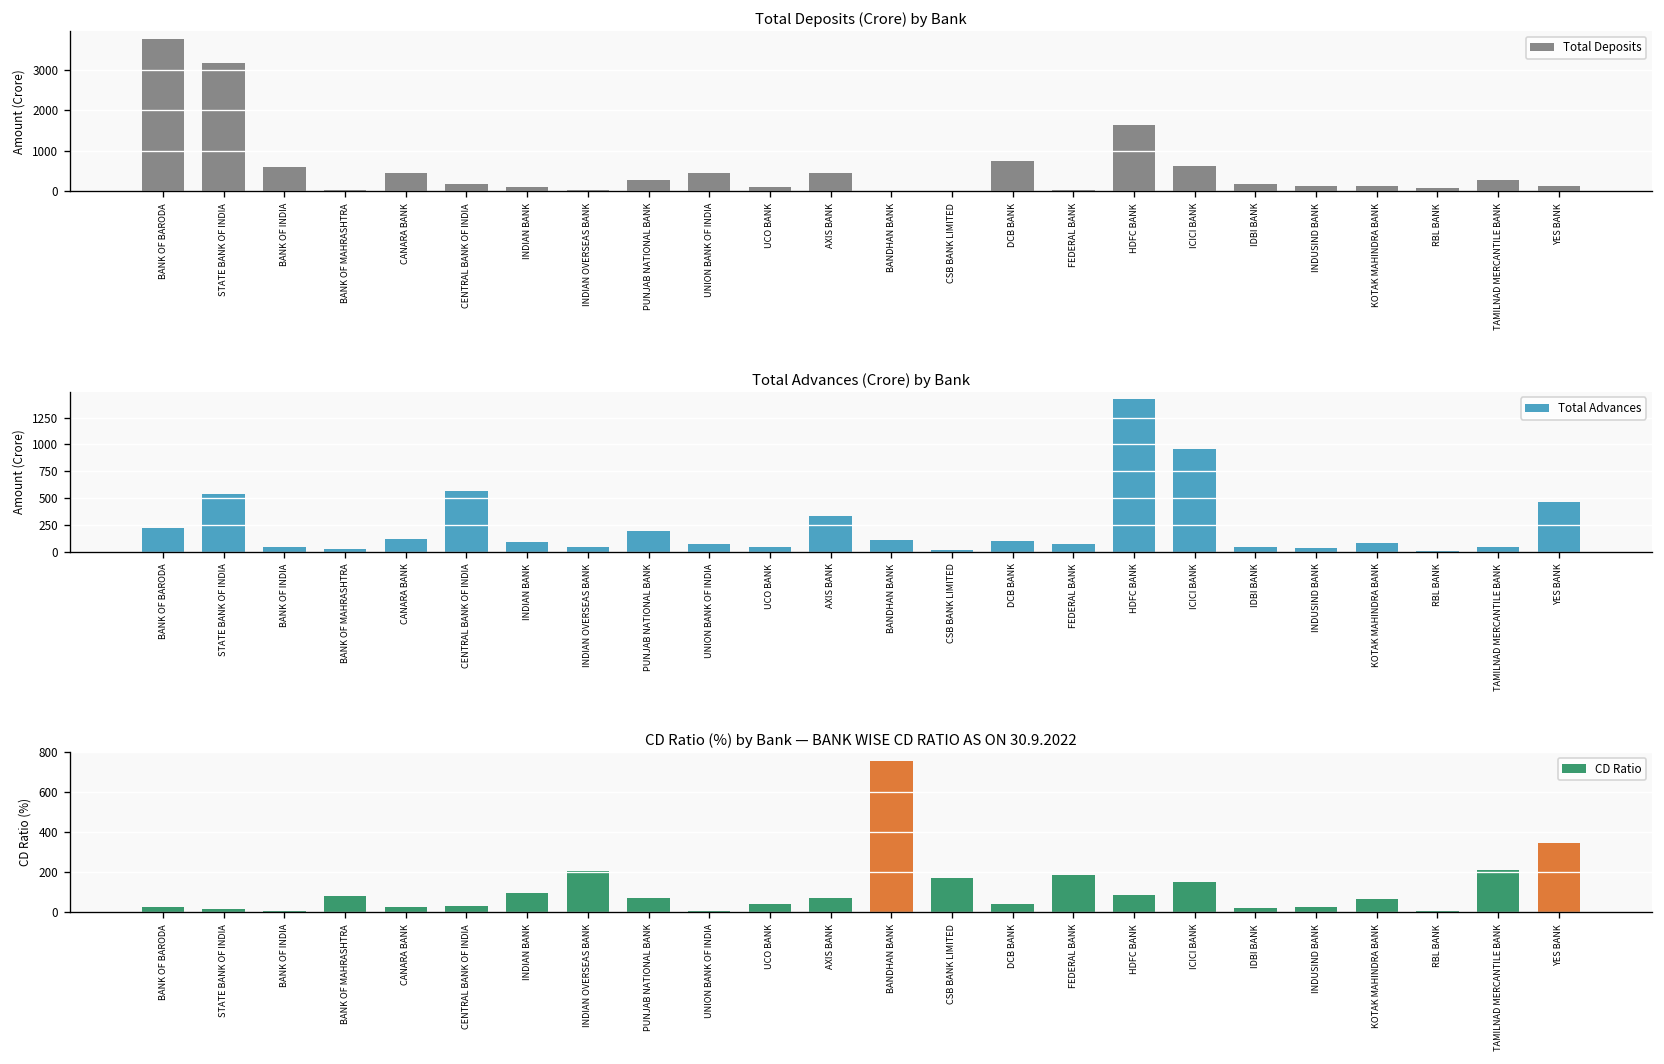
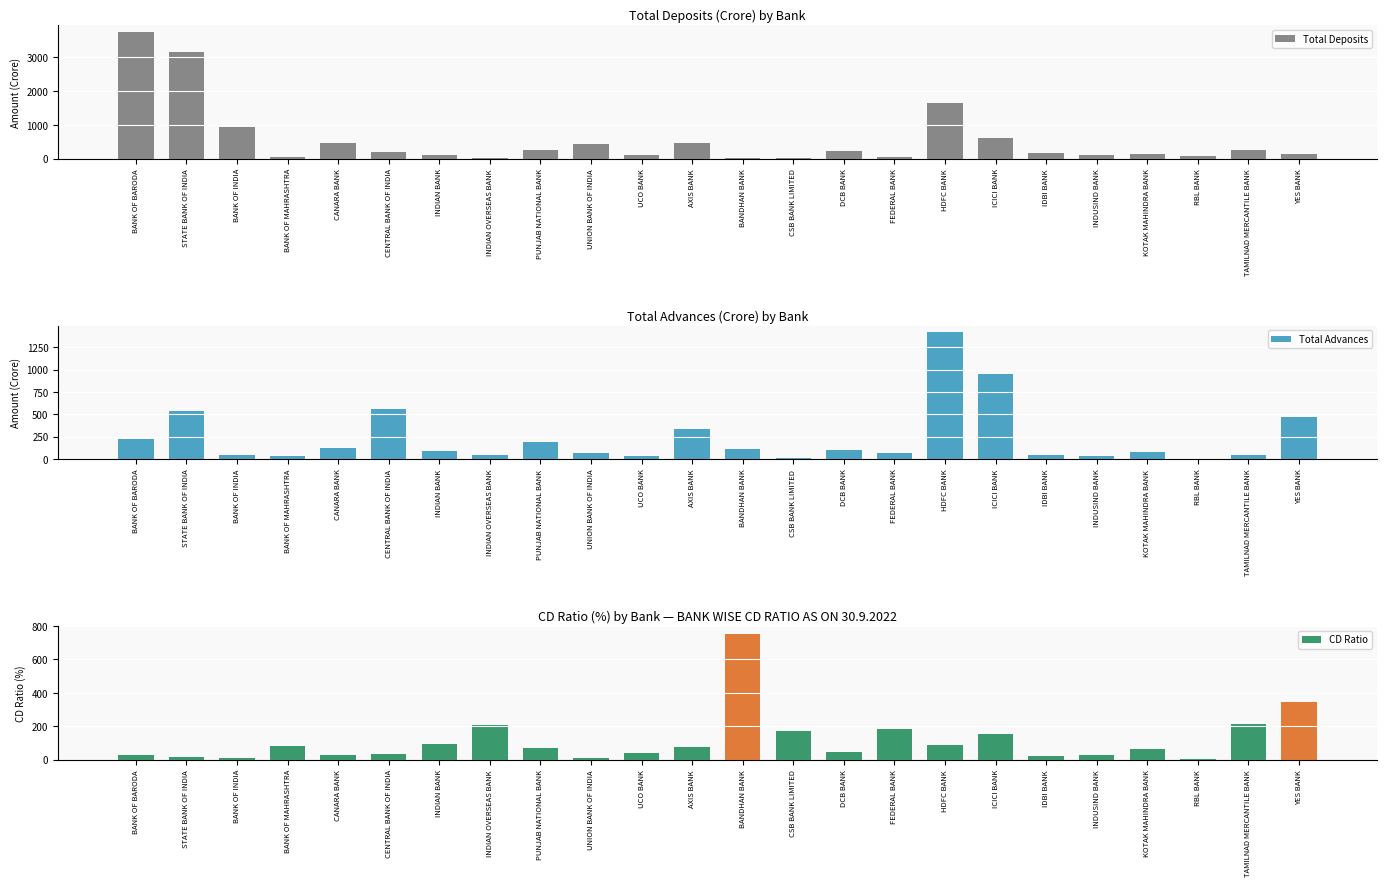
  {
    "Total Deposits (Crore) by Bank": {
      "BANK OF BARODA": 3800,
      "STATE BANK OF INDIA": 3200,
-     "BANK OF INDIA": 600,
+     "BANK OF INDIA": 900,
      "CANARA BANK": 500,
      "CENTRAL BANK OF INDIA": 200,
      "INDIAN BANK": 100,
      "PUNJAB NATIONAL BANK": 300,
      "UNION BANK OF INDIA": 400,
      "UCO BANK": 100,
      "AXIS BANK": 500,
-     "DCB BANK": 700,
+     "DCB BANK": 200,
      "HDFC BANK": 1600,
      "ICICI BANK": 600,
      "IDBI BANK": 200,
      "INDUSIND BANK": 100,
      "KOTAK MAHINDRA BANK": 100,
      "RBL BANK": 100,
      "TAMILNAD MERCANTILE BANK": 300,
      "YES BANK": 100
    },
    "Total Advances (Crore) by Bank": {
      "BANK OF BARODA": 200,
      "STATE BANK OF INDIA": 500,
      "BANK OF INDIA": 0,
      "BANK OF MAHRASHTRA": 0,
      "CANARA BANK": 100,
      "CENTRAL BANK OF INDIA": 600,
      "INDIAN BANK": 100,
      "INDIAN OVERSEAS BANK": 0,
      "PUNJAB NATIONAL BANK": 200,
      "UNION BANK OF INDIA": 100,
      "UCO BANK": 0,
      "AXIS BANK": 300,
      "BANDHAN BANK": 100,
      "DCB BANK": 100,
      "FEDERAL BANK": 100,
      "HDFC BANK": 1400,
      "ICICI BANK": 1000,
      "IDBI BANK": 0,
      "INDUSIND BANK": 0,
      "KOTAK MAHINDRA BANK": 100,
      "TAMILNAD MERCANTILE BANK": 0,
      "YES BANK": 500
    },
    "CD Ratio (%) by Bank — BANK WISE CD RATIO AS ON 30.9.2022": {
      "BANK OF BARODA": 30,
      "STATE BANK OF INDIA": 20,
      "BANK OF MAHRASHTRA": 80,
      "CANARA BANK": 30,
      "CENTRAL BANK OF INDIA": 30,
      "INDIAN BANK": 100,
      "INDIAN OVERSEAS BANK": 210,
      "PUNJAB NATIONAL BANK": 70,
      "UCO BANK": 40,
      "AXIS BANK": 70,
      "BANDHAN BANK": 760,
      "CSB BANK LIMITED": 170,
      "DCB BANK": 40,
      "FEDERAL BANK": 180,
      "HDFC BANK": 90,
      "ICICI BANK": 150,
      "IDBI BANK": 20,
      "INDUSIND BANK": 30,
      "KOTAK MAHINDRA BANK": 60,
      "TAMILNAD MERCANTILE BANK": 210,
      "YES BANK": 350
    }
  }
